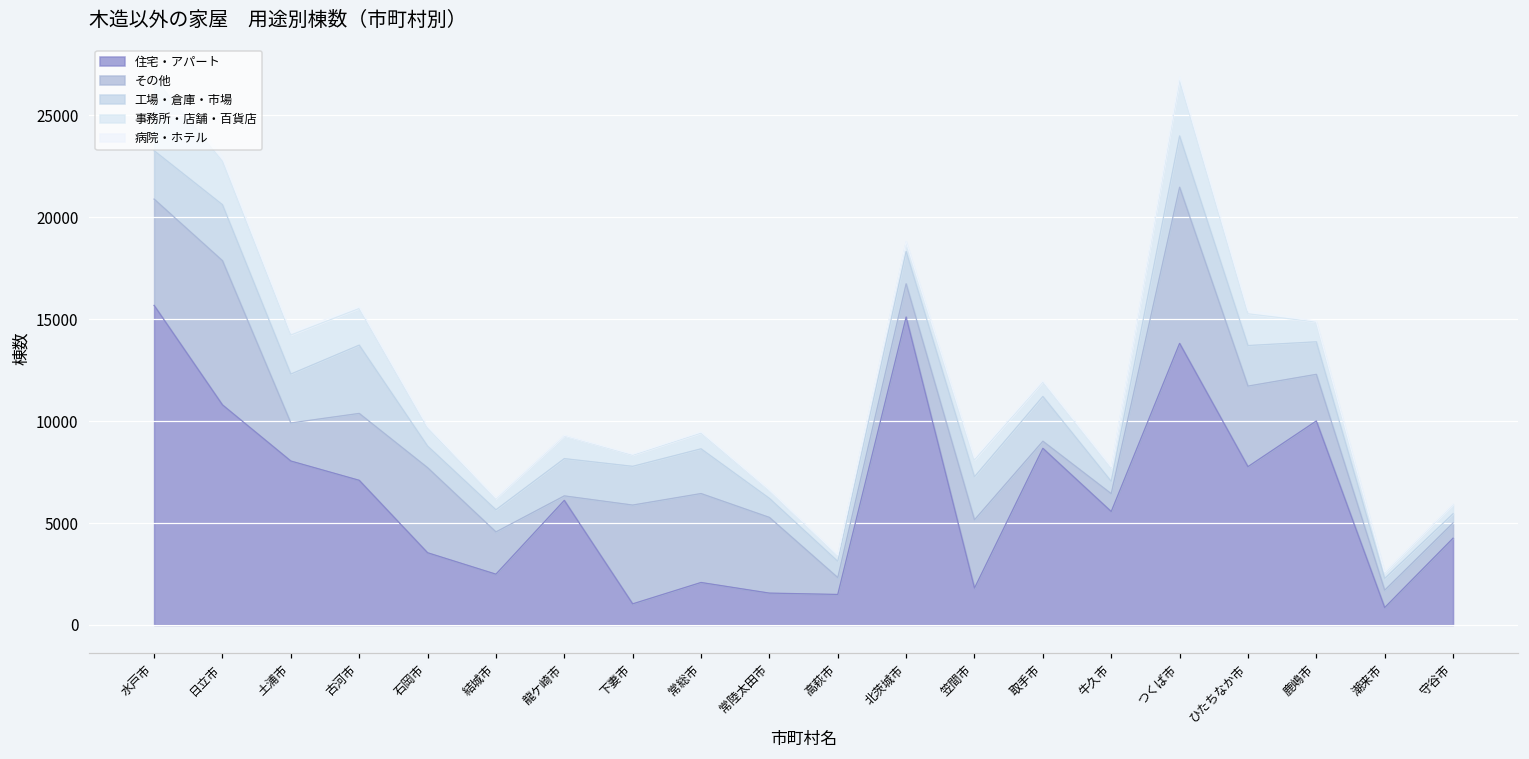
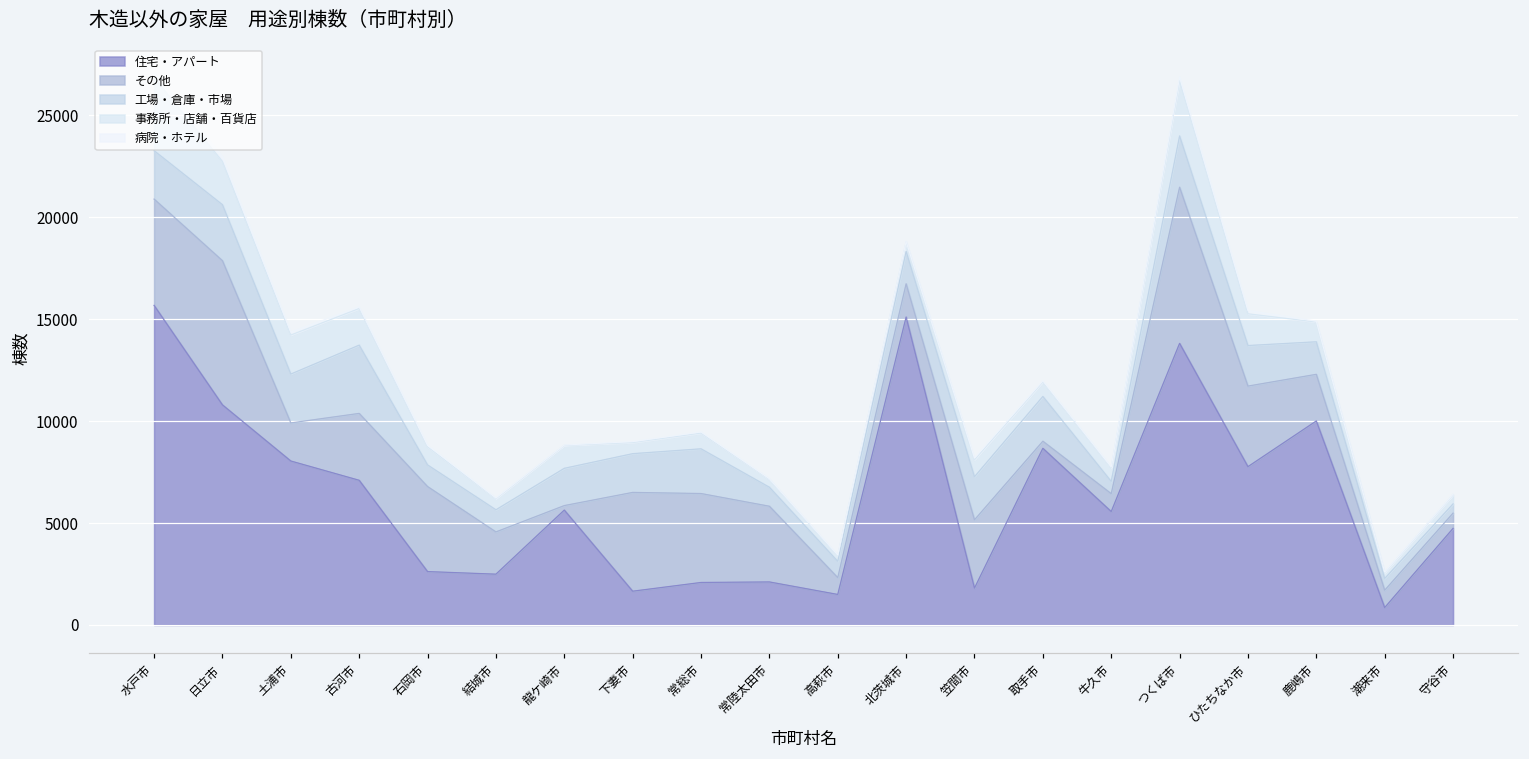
  {
    "住宅・アパート": {
      "水戸市": 15700,
      "日立市": 10800,
      "土浦市": 8000,
      "古河市": 7100,
-     "石岡市": 3500,
+     "石岡市": 2600,
      "結城市": 2500,
-     "龍ケ崎市": 6100,
-     "下妻市": 1000,
+     "龍ケ崎市": 5600,
+     "下妻市": 1700,
      "常総市": 2100,
-     "常陸太田市": 1600,
+     "常陸太田市": 2100,
      "高萩市": 1500,
      "北茨城市": 15100,
      "笠間市": 1800,
      "取手市": 8700,
      "牛久市": 5600,
      "つくば市": 13800,
      "ひたちなか市": 7800,
      "鹿嶋市": 10000,
      "潮来市": 900,
-     "守谷市": 4300
+     "守谷市": 4700
    }
  }
